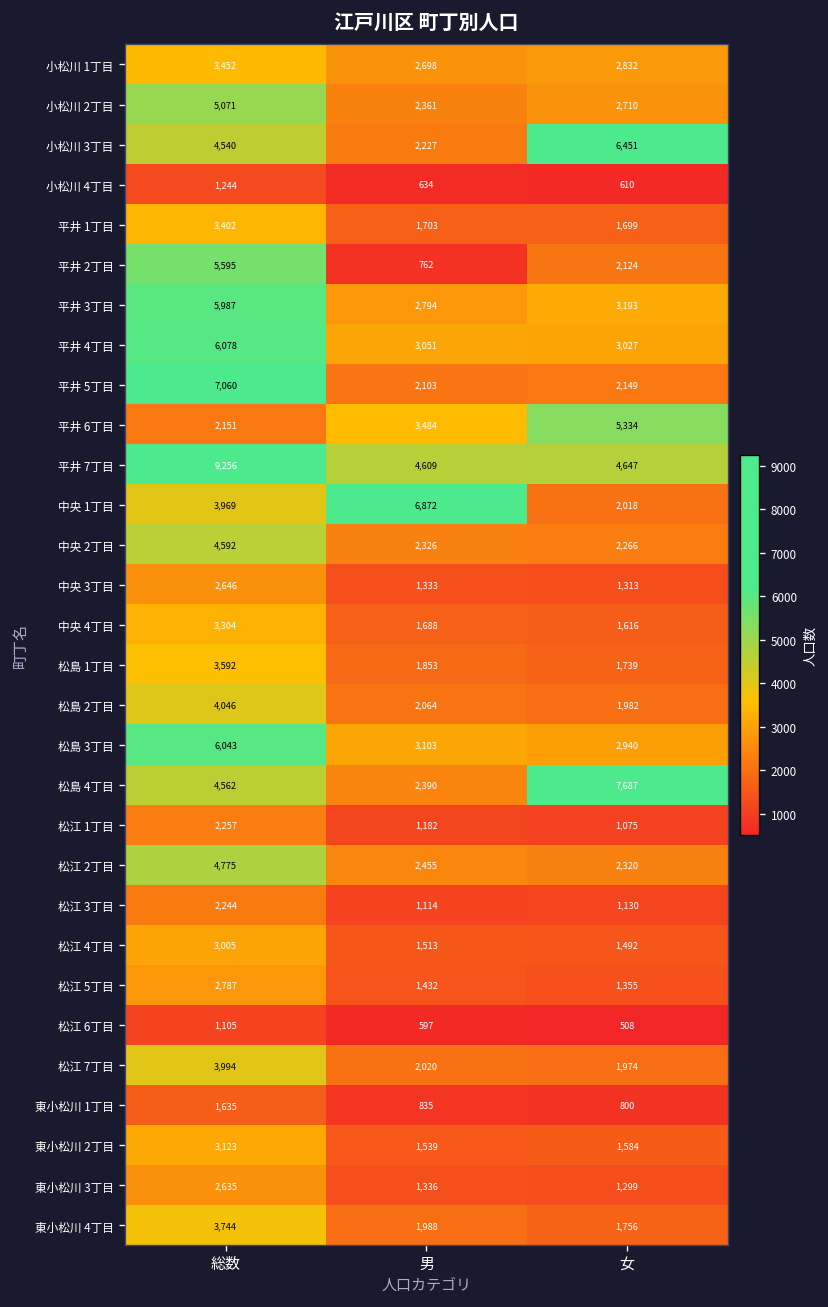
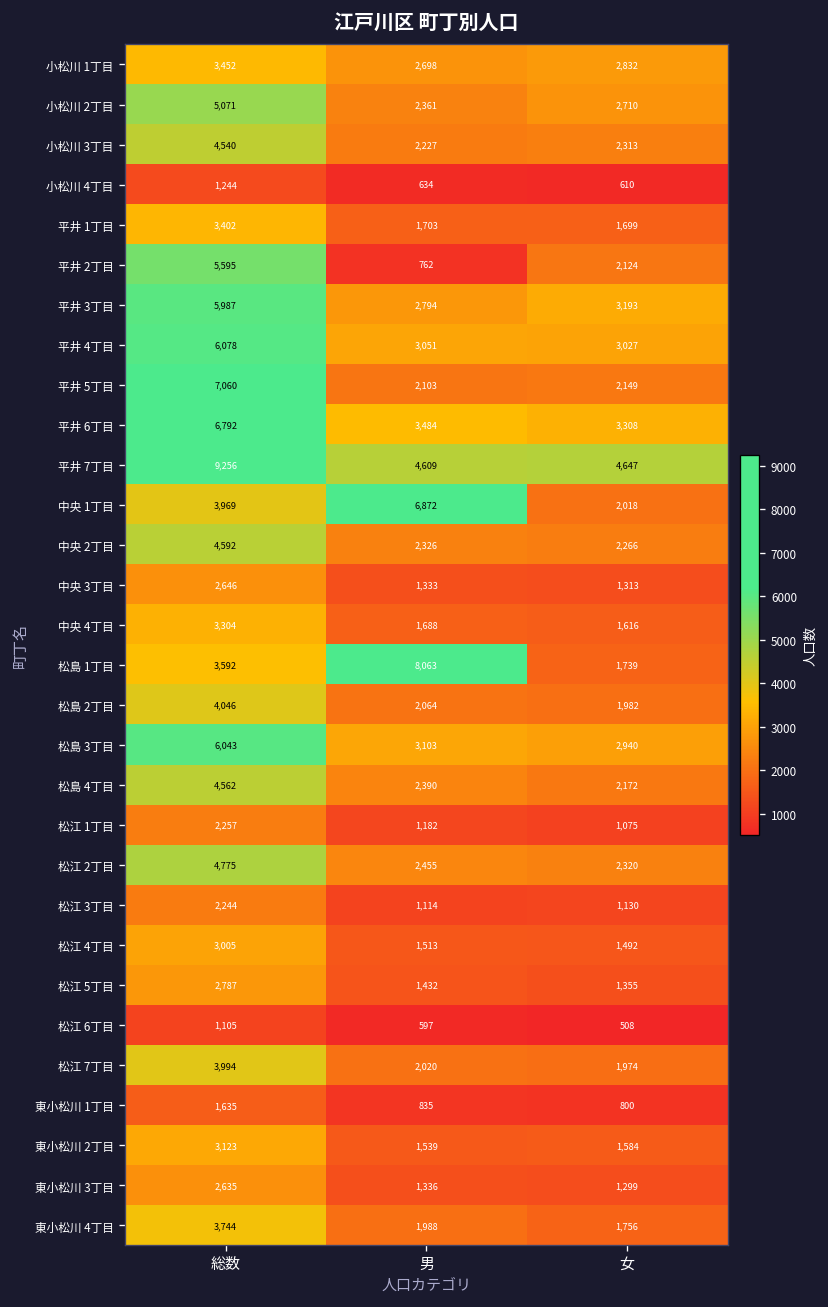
  {
    "小松川 1丁目": {
      "総数": "3,452",
      "男": "2,698",
      "女": "2,832"
    },
    "小松川 2丁目": {
      "総数": "5,071",
      "男": "2,361",
      "女": "2,710"
    },
    "小松川 3丁目": {
      "総数": "4,540",
      "男": "2,227",
-     "女": "6,451"
+     "女": "2,313"
    },
    "小松川 4丁目": {
      "総数": "1,244",
      "男": "634",
      "女": "610"
    },
    "平井 1丁目": {
      "総数": "3,402",
      "男": "1,703",
      "女": "1,699"
    },
    "平井 2丁目": {
      "総数": "5,595",
      "男": "762",
      "女": "2,124"
    },
    "平井 3丁目": {
      "総数": "5,987",
      "男": "2,794",
      "女": "3,193"
    },
    "平井 4丁目": {
      "総数": "6,078",
      "男": "3,051",
      "女": "3,027"
    },
    "平井 5丁目": {
      "総数": "7,060",
      "男": "2,103",
      "女": "2,149"
    },
    "平井 6丁目": {
-     "総数": "2,151",
+     "総数": "6,792",
      "男": "3,484",
-     "女": "5,334"
+     "女": "3,308"
    },
    "平井 7丁目": {
      "総数": "9,256",
      "男": "4,609",
      "女": "4,647"
    },
    "中央 1丁目": {
      "総数": "3,969",
      "男": "6,872",
      "女": "2,018"
    },
    "中央 2丁目": {
      "総数": "4,592",
      "男": "2,326",
      "女": "2,266"
    },
    "中央 3丁目": {
      "総数": "2,646",
      "男": "1,333",
      "女": "1,313"
    },
    "中央 4丁目": {
      "総数": "3,304",
      "男": "1,688",
      "女": "1,616"
    },
    "松島 1丁目": {
      "総数": "3,592",
-     "男": "1,853",
+     "男": "8,063",
      "女": "1,739"
    },
    "松島 2丁目": {
      "総数": "4,046",
      "男": "2,064",
      "女": "1,982"
    },
    "松島 3丁目": {
      "総数": "6,043",
      "男": "3,103",
      "女": "2,940"
    },
    "松島 4丁目": {
      "総数": "4,562",
      "男": "2,390",
-     "女": "7,687"
+     "女": "2,172"
    },
    "松江 1丁目": {
      "総数": "2,257",
      "男": "1,182",
      "女": "1,075"
    },
    "松江 2丁目": {
      "総数": "4,775",
      "男": "2,455",
      "女": "2,320"
    },
    "松江 3丁目": {
      "総数": "2,244",
      "男": "1,114",
      "女": "1,130"
    },
    "松江 4丁目": {
      "総数": "3,005",
      "男": "1,513",
      "女": "1,492"
    },
    "松江 5丁目": {
      "総数": "2,787",
      "男": "1,432",
      "女": "1,355"
    },
    "松江 6丁目": {
      "総数": "1,105",
      "男": "597",
      "女": "508"
    },
    "松江 7丁目": {
      "総数": "3,994",
      "男": "2,020",
      "女": "1,974"
    },
    "東小松川 1丁目": {
      "総数": "1,635",
      "男": "835",
      "女": "800"
    },
    "東小松川 2丁目": {
      "総数": "3,123",
      "男": "1,539",
      "女": "1,584"
    },
    "東小松川 3丁目": {
      "総数": "2,635",
      "男": "1,336",
      "女": "1,299"
    },
    "東小松川 4丁目": {
      "総数": "3,744",
      "男": "1,988",
      "女": "1,756"
    }
  }
